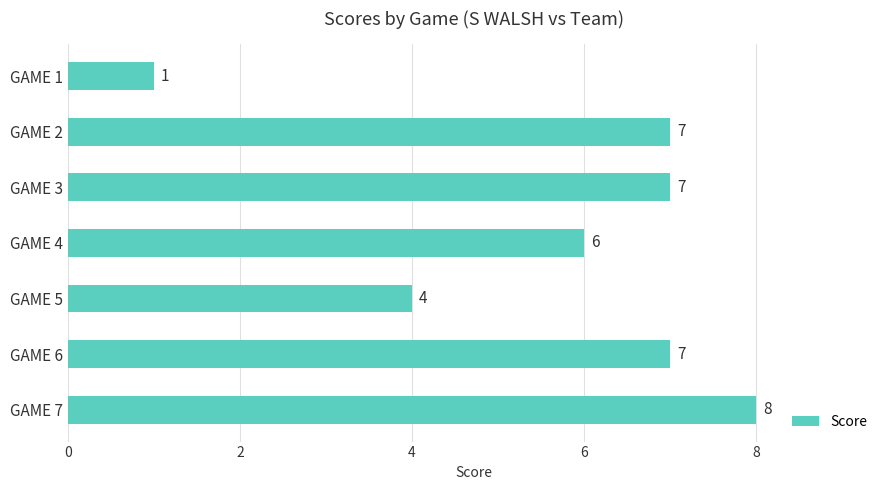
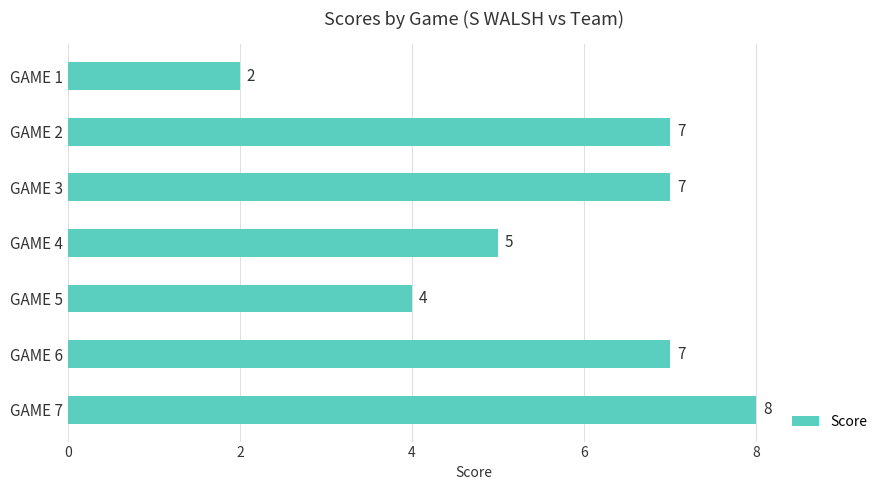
  {
-   "GAME 1": 1,
+   "GAME 1": 2,
    "GAME 2": 7,
    "GAME 3": 7,
-   "GAME 4": 6,
+   "GAME 4": 5,
    "GAME 5": 4,
    "GAME 6": 7,
    "GAME 7": 8
  }
